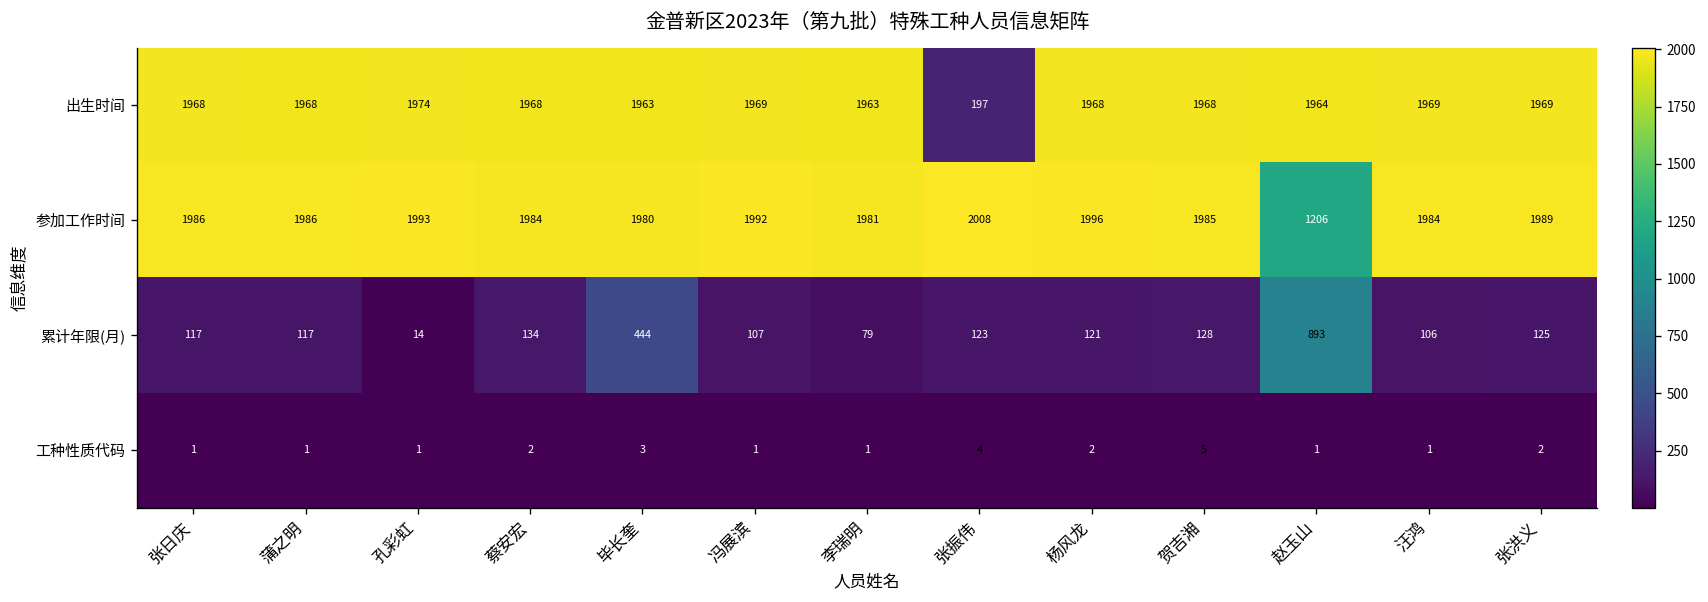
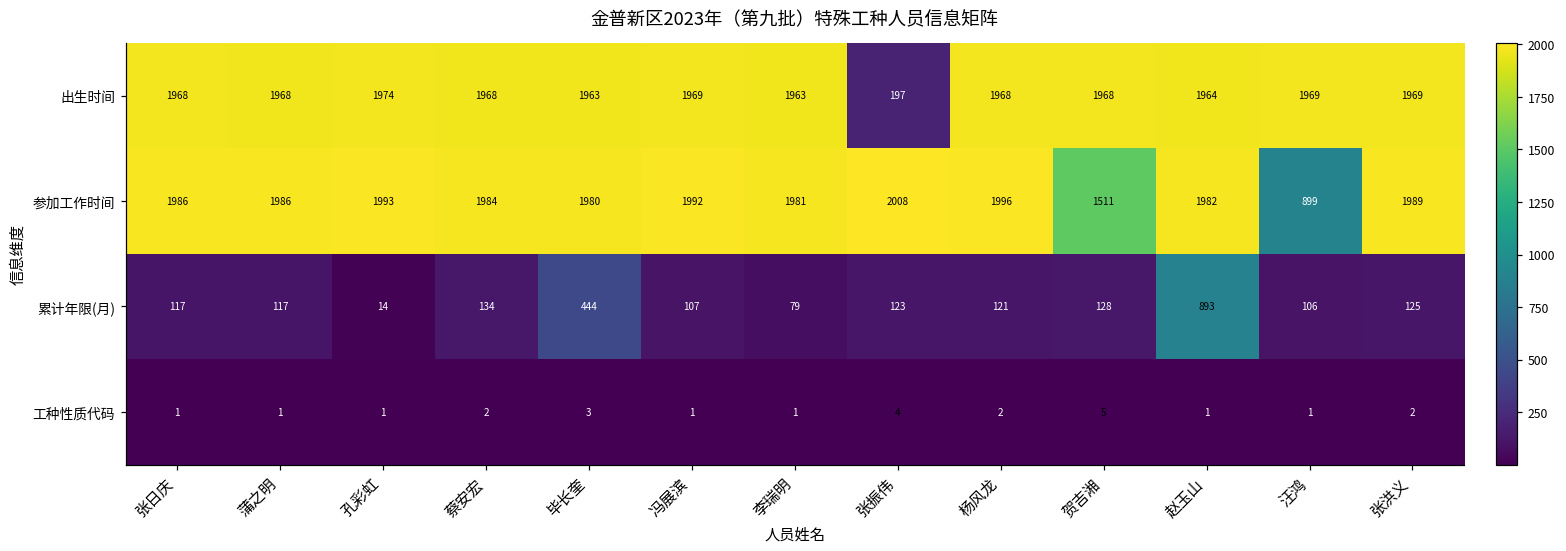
  {
    "出生时间": {
      "张日庆": 1968,
      "蒲之明": 1968,
      "孔彩虹": 1974,
      "蔡安宏": 1968,
      "毕长奎": 1963,
      "冯展滨": 1969,
      "李瑞明": 1963,
      "张振伟": 197,
      "杨风龙": 1968,
      "贺吉湘": 1968,
      "赵玉山": 1964,
      "汪鸿": 1969,
      "张洪义": 1969
    },
    "参加工作时间": {
      "张日庆": 1986,
      "蒲之明": 1986,
      "孔彩虹": 1993,
      "蔡安宏": 1984,
      "毕长奎": 1980,
      "冯展滨": 1992,
      "李瑞明": 1981,
      "张振伟": 2008,
      "杨风龙": 1996,
-     "贺吉湘": 1985,
-     "赵玉山": 1206,
-     "汪鸿": 1984,
+     "贺吉湘": 1511,
+     "赵玉山": 1982,
+     "汪鸿": 899,
      "张洪义": 1989
    },
    "累计年限(月)": {
      "张日庆": 117,
      "蒲之明": 117,
      "孔彩虹": 14,
      "蔡安宏": 134,
      "毕长奎": 444,
      "冯展滨": 107,
      "李瑞明": 79,
      "张振伟": 123,
      "杨风龙": 121,
      "贺吉湘": 128,
      "赵玉山": 893,
      "汪鸿": 106,
      "张洪义": 125
    },
    "工种性质代码": {
      "张日庆": 1,
      "蒲之明": 1,
      "孔彩虹": 1,
      "蔡安宏": 2,
      "毕长奎": 3,
      "冯展滨": 1,
      "李瑞明": 1,
      "张振伟": 4,
      "杨风龙": 2,
      "贺吉湘": 5,
      "赵玉山": 1,
      "汪鸿": 1,
      "张洪义": 2
    }
  }
